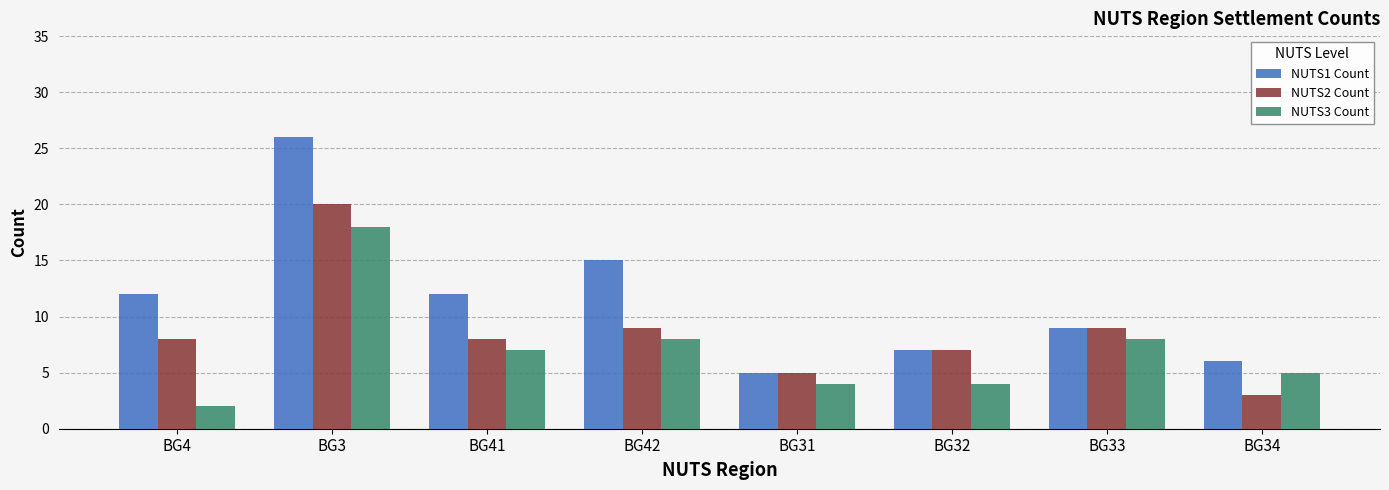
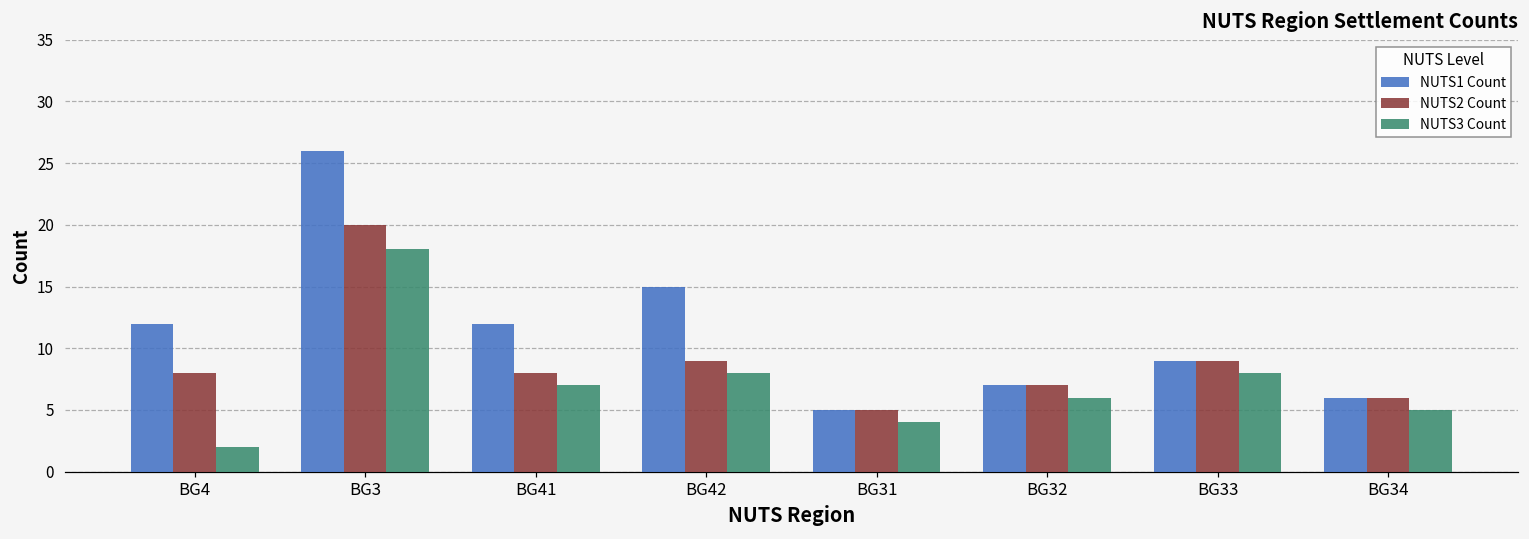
  {
    "NUTS1 Count": {
      "BG4": 12,
      "BG3": 26,
      "BG41": 12,
      "BG42": 15,
      "BG31": 5,
      "BG32": 7,
      "BG33": 9,
      "BG34": 6
    },
    "NUTS2 Count": {
      "BG4": 8,
      "BG3": 20,
      "BG41": 8,
      "BG42": 9,
      "BG31": 5,
      "BG32": 7,
      "BG33": 9,
-     "BG34": 3
+     "BG34": 6
    },
    "NUTS3 Count": {
      "BG4": 2,
      "BG3": 18,
      "BG41": 7,
      "BG42": 8,
      "BG31": 4,
-     "BG32": 4,
+     "BG32": 6,
      "BG33": 8,
      "BG34": 5
    }
  }
